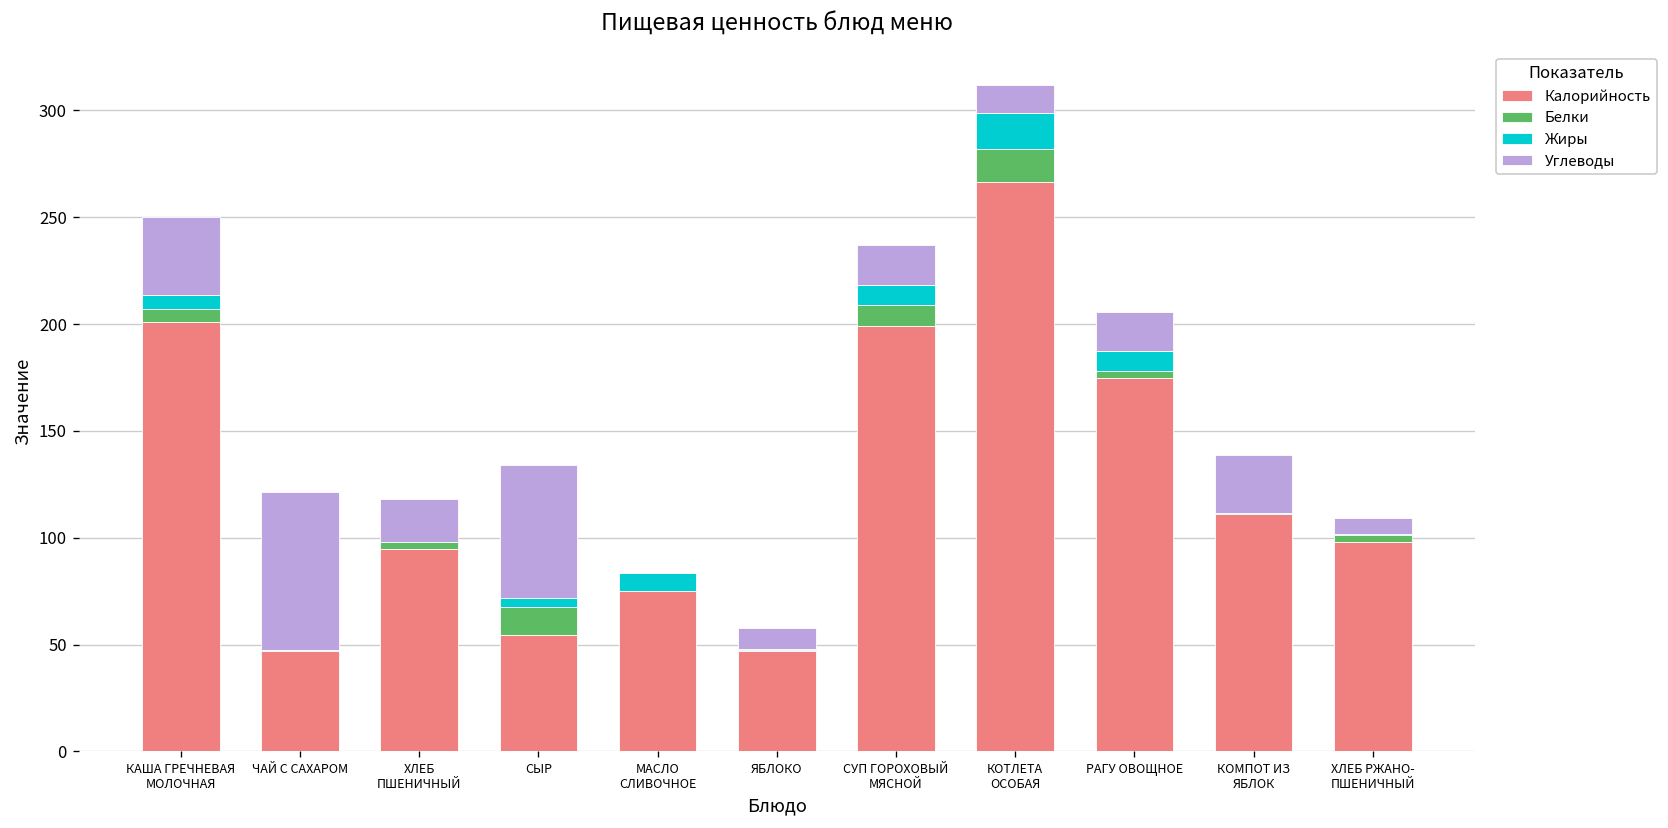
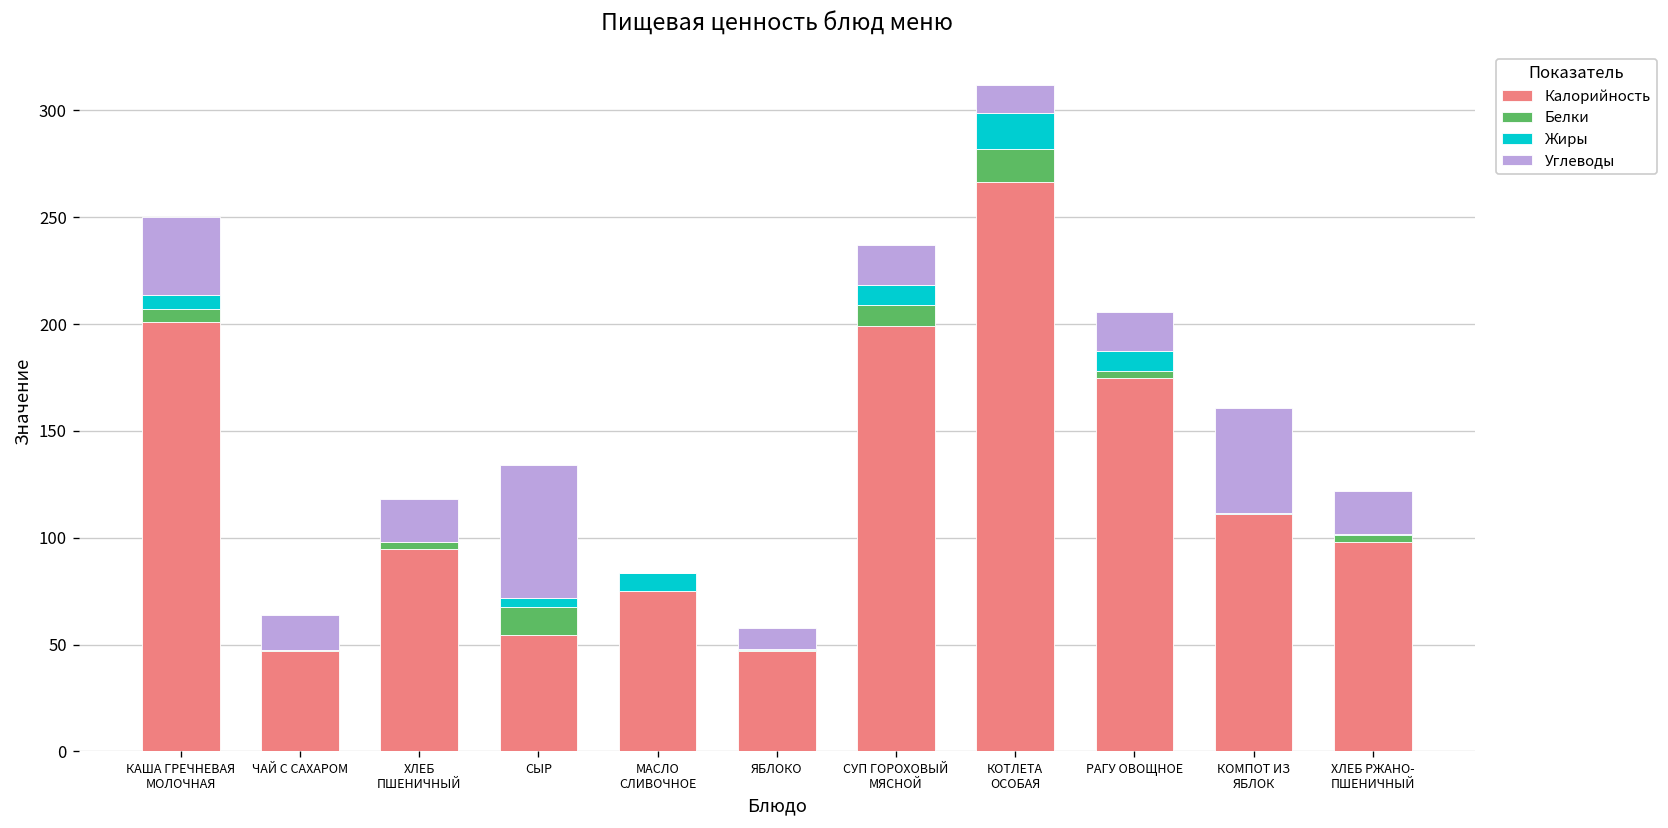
  {
    "Калорийность": {
      "КАША ГРЕЧНЕВАЯ МОЛОЧНАЯ": 201,
      "ЧАЙ С САХАРОМ": 47,
      "ХЛЕБ ПШЕНИЧНЫЙ": 95,
      "СЫР": 55,
      "МАСЛО СЛИВОЧНОЕ": 75,
      "ЯБЛОКО": 47,
      "СУП ГОРОХОВЫЙ МЯСНОЙ": 199,
      "КОТЛЕТА ОСОБАЯ": 266,
      "РАГУ ОВОЩНОЕ": 175,
      "КОМПОТ ИЗ ЯБЛОК": 111,
      "ХЛЕБ РЖАНО- ПШЕНИЧНЫЙ": 98
    },
    "Белки": {
      "КАША ГРЕЧНЕВАЯ МОЛОЧНАЯ": 6,
      "ХЛЕБ ПШЕНИЧНЫЙ": 3,
      "СЫР": 13,
      "СУП ГОРОХОВЫЙ МЯСНОЙ": 10,
      "КОТЛЕТА ОСОБАЯ": 16,
      "РАГУ ОВОЩНОЕ": 3,
      "ХЛЕБ РЖАНО- ПШЕНИЧНЫЙ": 3
    },
    "Жиры": {
      "КАША ГРЕЧНЕВАЯ МОЛОЧНАЯ": 7,
      "ЧАЙ С САХАРОМ": 0,
      "СЫР": 4,
      "МАСЛО СЛИВОЧНОЕ": 8,
      "СУП ГОРОХОВЫЙ МЯСНОЙ": 10,
      "КОТЛЕТА ОСОБАЯ": 17,
      "РАГУ ОВОЩНОЕ": 10
    },
    "Углеводы": {
      "КАША ГРЕЧНЕВАЯ МОЛОЧНАЯ": 36,
-     "ЧАЙ С САХАРОМ": 74,
+     "ЧАЙ С САХАРОМ": 16,
      "ХЛЕБ ПШЕНИЧНЫЙ": 20,
      "СЫР": 62,
      "ЯБЛОКО": 10,
      "СУП ГОРОХОВЫЙ МЯСНОЙ": 19,
      "КОТЛЕТА ОСОБАЯ": 13,
      "РАГУ ОВОЩНОЕ": 18,
-     "КОМПОТ ИЗ ЯБЛОК": 27,
-     "ХЛЕБ РЖАНО- ПШЕНИЧНЫЙ": 8
+     "КОМПОТ ИЗ ЯБЛОК": 49,
+     "ХЛЕБ РЖАНО- ПШЕНИЧНЫЙ": 20
    }
  }
